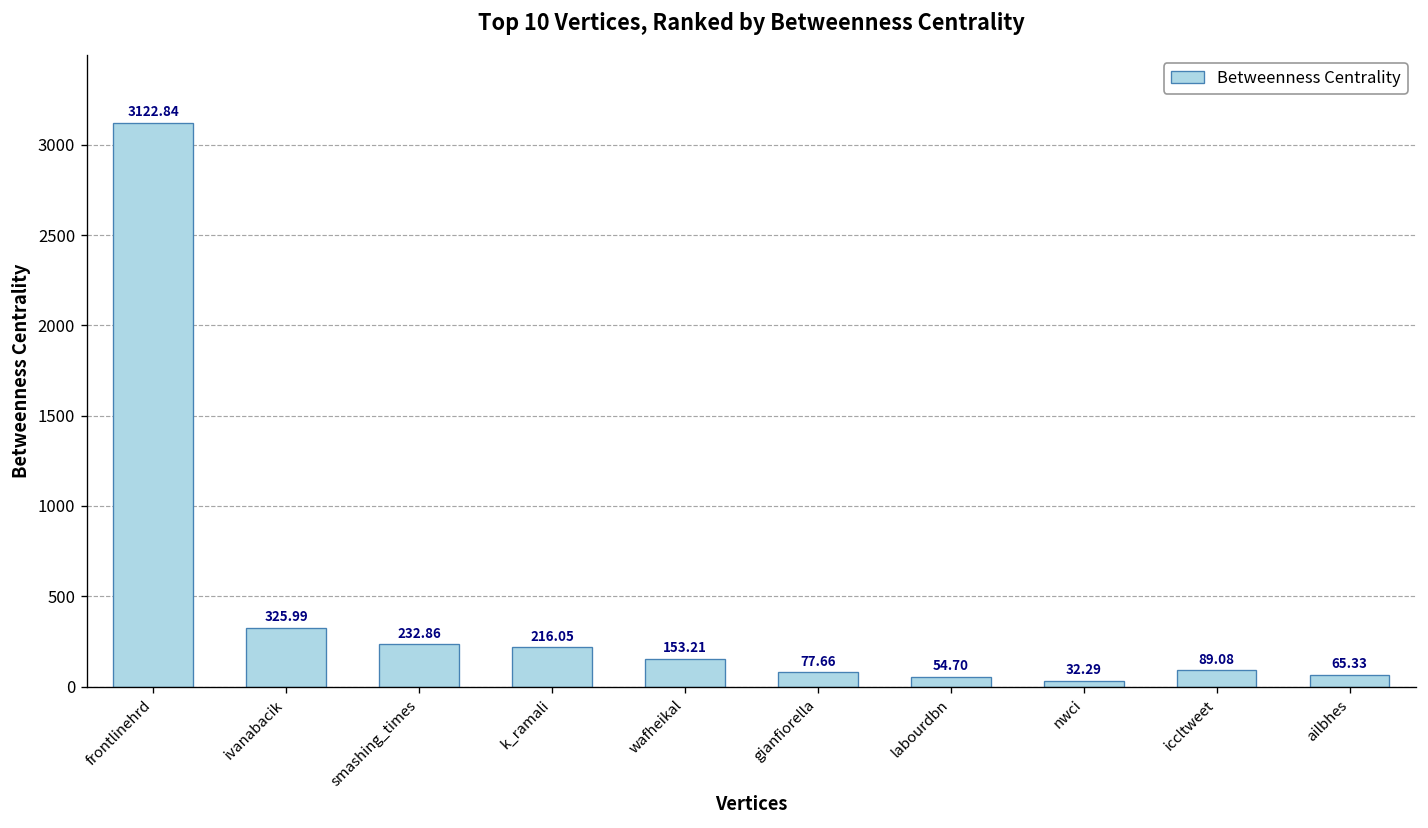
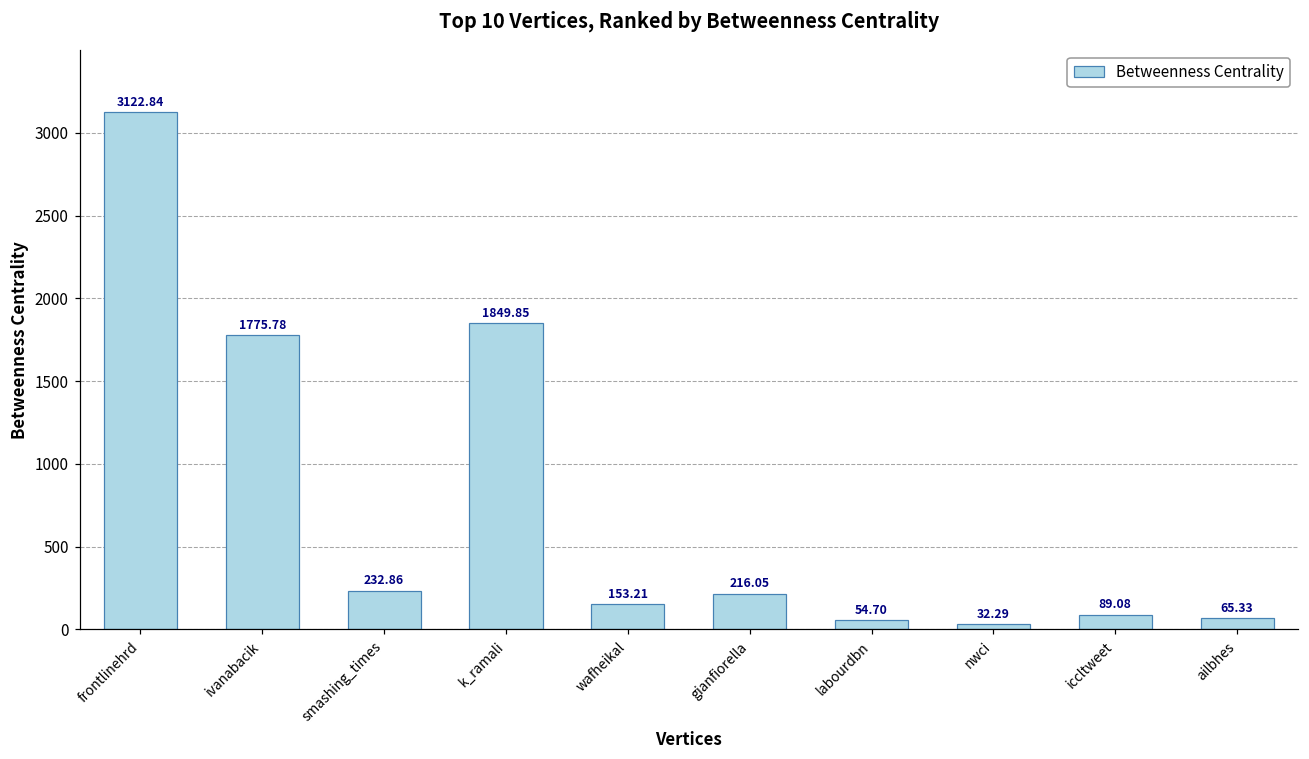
  {
    "frontlinehrd": 3122.84,
-   "ivanabacik": 325.99,
+   "ivanabacik": 1775.78,
    "smashing_times": 232.86,
-   "k_ramali": 216.05,
+   "k_ramali": 1849.85,
    "wafheikal": 153.21,
-   "gianfiorella": 77.66,
+   "gianfiorella": 216.05,
    "labourdbn": 54.70,
    "nwci": 32.29,
    "iccltweet": 89.08,
    "ailbhes": 65.33
  }
